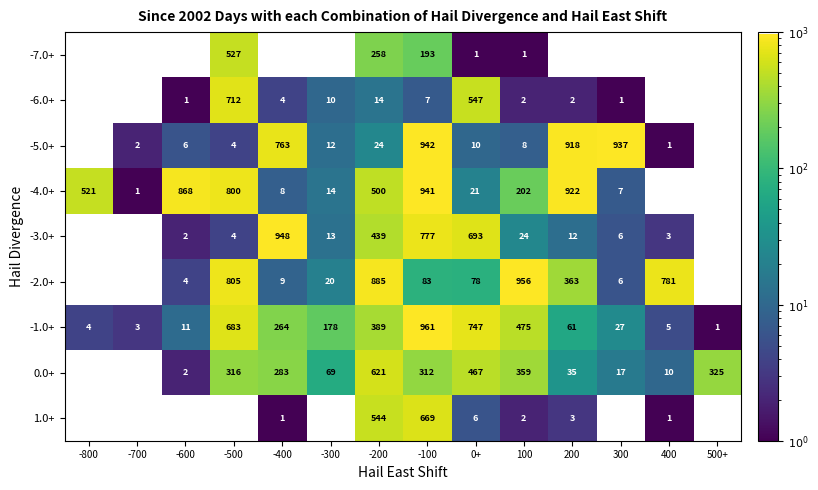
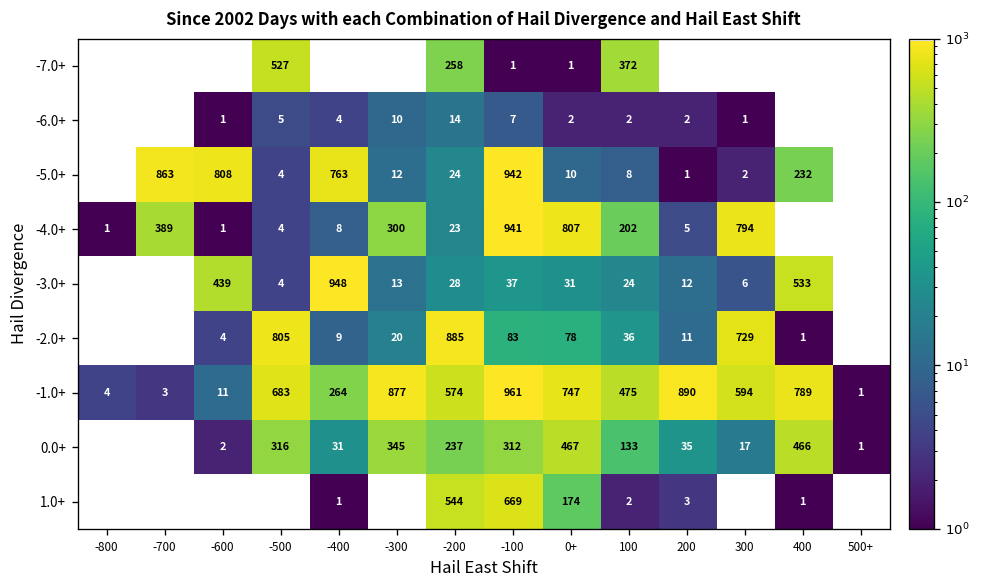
  {
    "-7.0+": {
      "-500": 527,
      "-200": 258,
-     "-100": 193,
+     "-100": 1,
      "0+": 1,
-     "100": 1
+     "100": 372
    },
    "-6.0+": {
      "-600": 1,
-     "-500": 712,
+     "-500": 5,
      "-400": 4,
      "-300": 10,
      "-200": 14,
      "-100": 7,
-     "0+": 547,
+     "0+": 2,
      "100": 2,
      "200": 2,
      "300": 1
    },
    "-5.0+": {
-     "-700": 2,
-     "-600": 6,
+     "-700": 863,
+     "-600": 808,
      "-500": 4,
      "-400": 763,
      "-300": 12,
      "-200": 24,
      "-100": 942,
      "0+": 10,
      "100": 8,
-     "200": 918,
-     "300": 937,
-     "400": 1
+     "200": 1,
+     "300": 2,
+     "400": 232
    },
    "-4.0+": {
-     "-800": 521,
-     "-700": 1,
-     "-600": 868,
-     "-500": 800,
+     "-800": 1,
+     "-700": 389,
+     "-600": 1,
+     "-500": 4,
      "-400": 8,
-     "-300": 14,
-     "-200": 500,
+     "-300": 300,
+     "-200": 23,
      "-100": 941,
-     "0+": 21,
+     "0+": 807,
      "100": 202,
-     "200": 922,
-     "300": 7
+     "200": 5,
+     "300": 794
    },
    "-3.0+": {
-     "-600": 2,
+     "-600": 439,
      "-500": 4,
      "-400": 948,
      "-300": 13,
-     "-200": 439,
-     "-100": 777,
-     "0+": 693,
+     "-200": 28,
+     "-100": 37,
+     "0+": 31,
      "100": 24,
      "200": 12,
      "300": 6,
-     "400": 3
+     "400": 533
    },
    "-2.0+": {
      "-600": 4,
      "-500": 805,
      "-400": 9,
      "-300": 20,
      "-200": 885,
      "-100": 83,
      "0+": 78,
-     "100": 956,
-     "200": 363,
-     "300": 6,
-     "400": 781
+     "100": 36,
+     "200": 11,
+     "300": 729,
+     "400": 1
    },
    "-1.0+": {
      "-800": 4,
      "-700": 3,
      "-600": 11,
      "-500": 683,
      "-400": 264,
-     "-300": 178,
-     "-200": 389,
+     "-300": 877,
+     "-200": 574,
      "-100": 961,
      "0+": 747,
      "100": 475,
-     "200": 61,
-     "300": 27,
-     "400": 5,
+     "200": 890,
+     "300": 594,
+     "400": 789,
      "500+": 1
    },
    "0.0+": {
      "-600": 2,
      "-500": 316,
-     "-400": 283,
-     "-300": 69,
-     "-200": 621,
+     "-400": 31,
+     "-300": 345,
+     "-200": 237,
      "-100": 312,
      "0+": 467,
-     "100": 359,
+     "100": 133,
      "200": 35,
      "300": 17,
-     "400": 10,
-     "500+": 325
+     "400": 466,
+     "500+": 1
    },
    "1.0+": {
      "-400": 1,
      "-200": 544,
      "-100": 669,
-     "0+": 6,
+     "0+": 174,
      "100": 2,
      "200": 3,
      "400": 1
    }
  }
